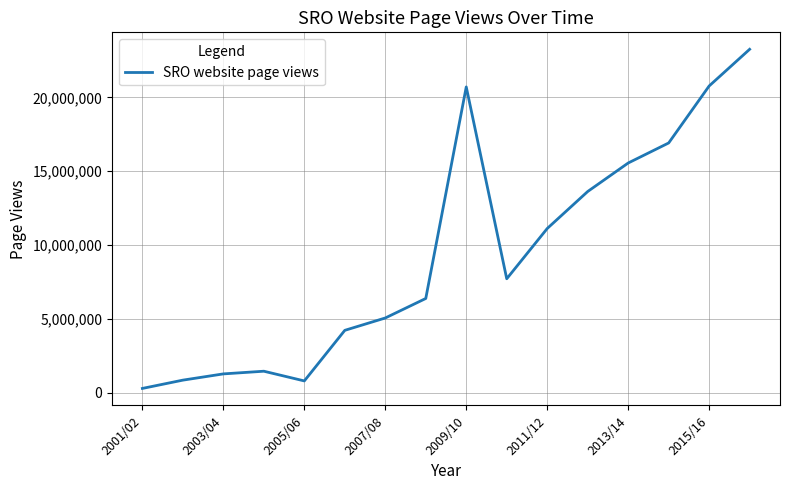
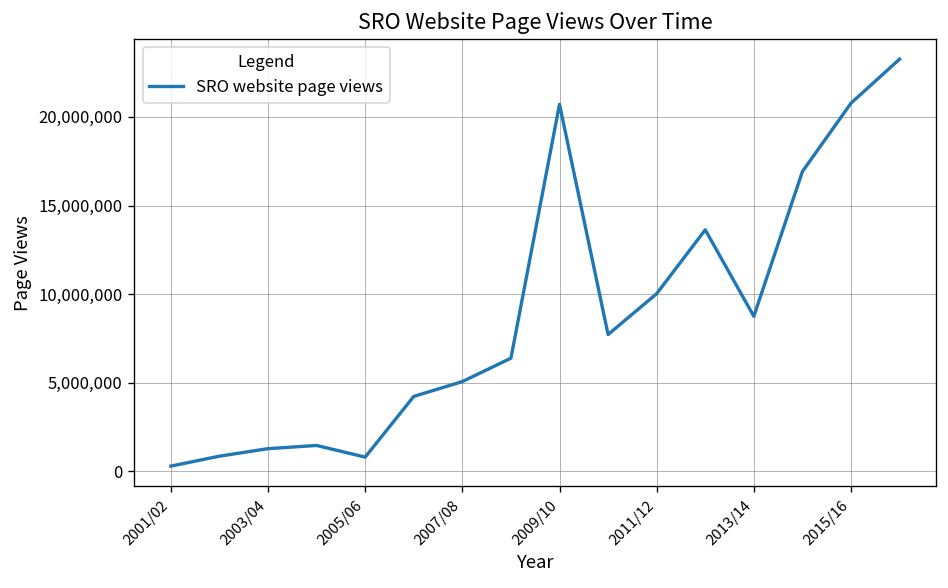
  {
    "2001/02": "300,000",
    "2003/04": "1,300,000",
    "2005/06": "800,000",
    "2007/08": "5,100,000",
    "2009/10": "20,700,000",
-   "2011/12": "11,100,000",
-   "2013/14": "15,600,000",
+   "2011/12": "10,000,000",
+   "2013/14": "8,800,000",
    "2015/16": "20,800,000"
  }
